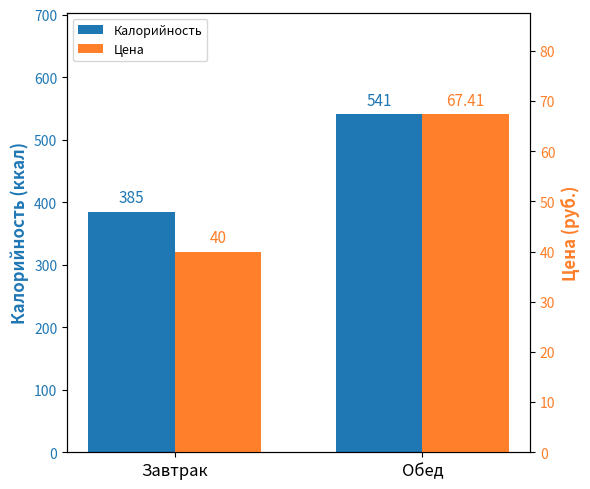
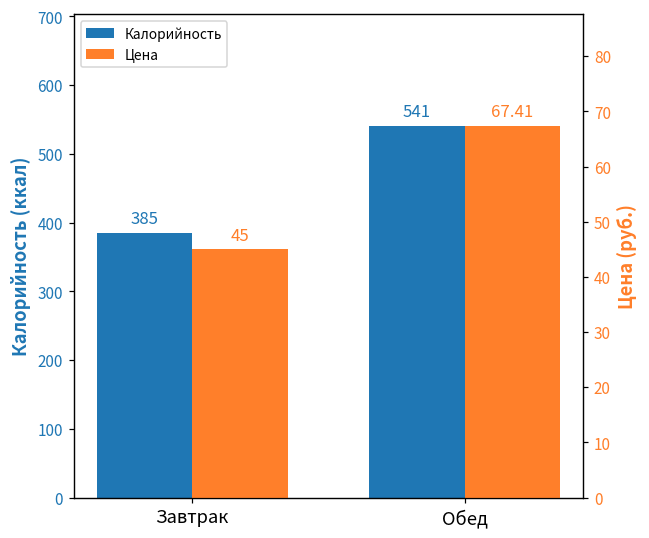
  {
    "Калорийность": {
      "Завтрак": 385,
      "Обед": 541
    },
    "Цена": {
-     "Завтрак": 40,
+     "Завтрак": 45,
      "Обед": 67.41
    }
  }
